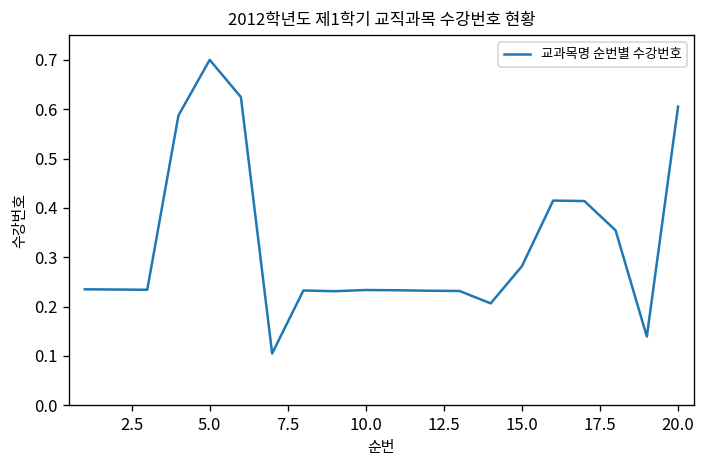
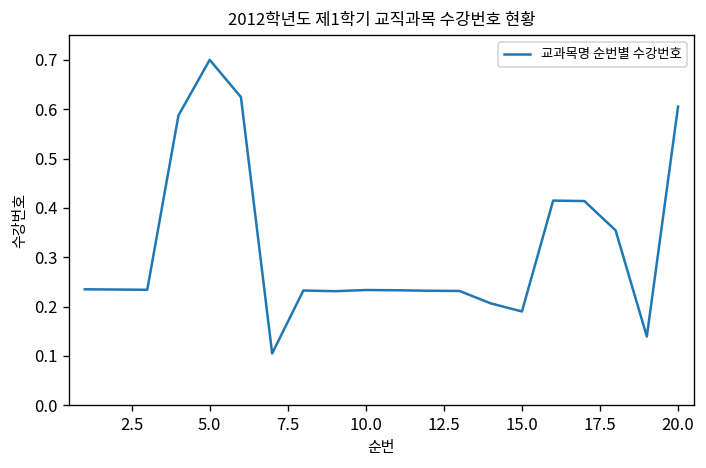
  {
    "5.0": 0.70,
    "10.0": 0.23,
-   "15.0": 0.28,
+   "15.0": 0.19,
    "20.0": 0.61
  }
